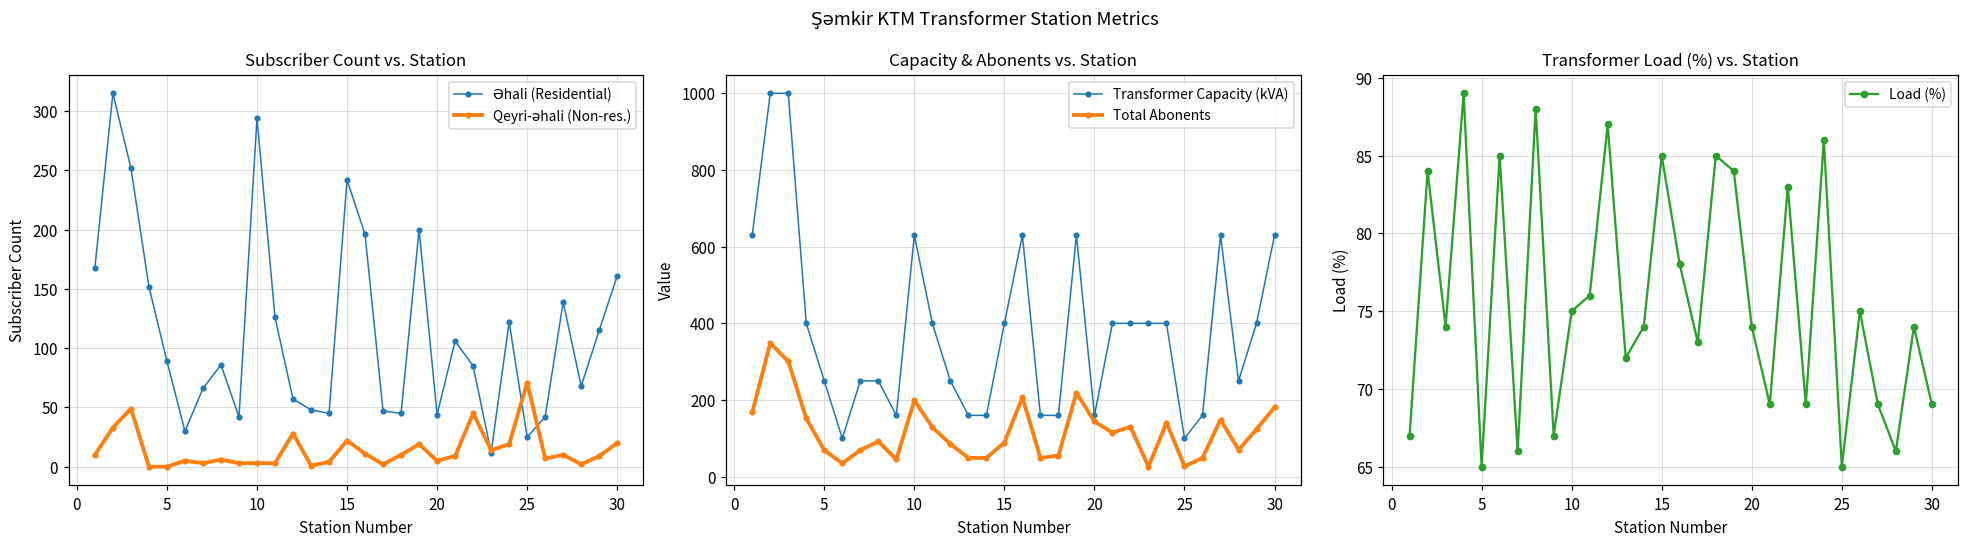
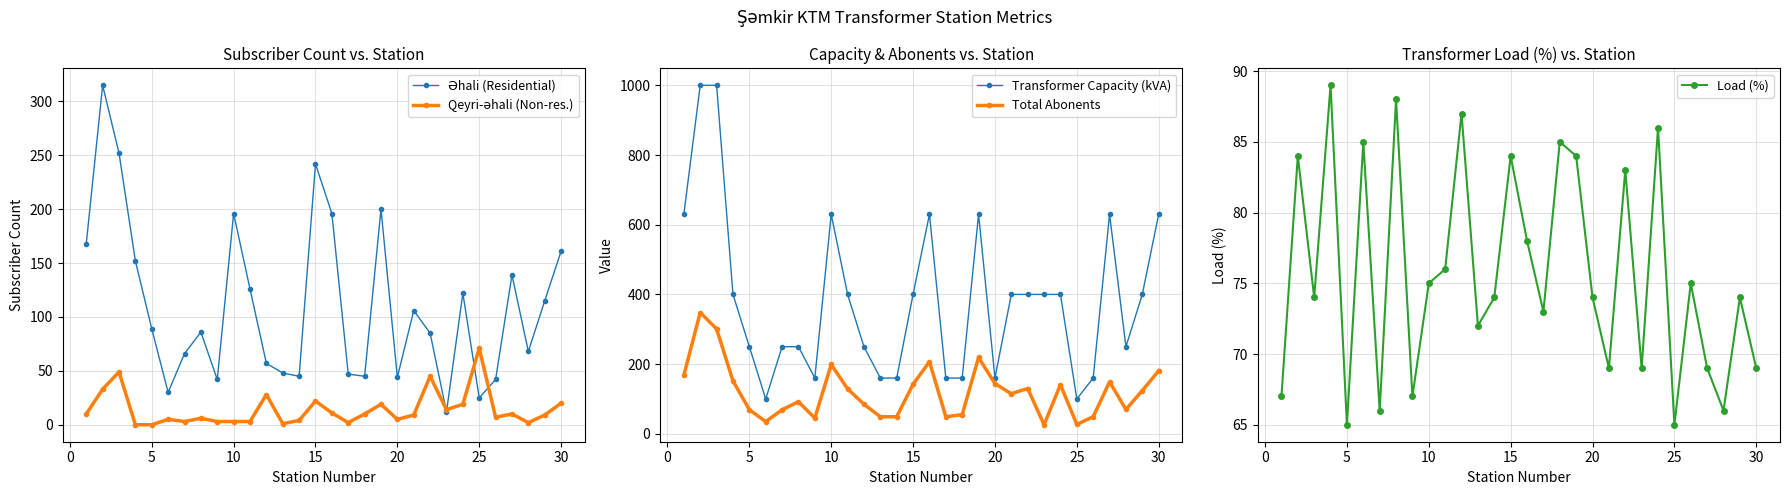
  {
    "Subscriber Count vs. Station": {
      "Əhali (Residential)": {
        "5": 89,
-       "10": 294,
+       "10": 196,
        "15": 242,
        "20": 44,
        "25": 25,
        "30": 161
      },
      "Qeyri-əhali (Non-res.)": {
        "5": 0,
        "10": 3,
        "15": 22,
        "20": 5,
        "25": 71,
        "30": 20
      }
    },
    "Capacity & Abonents vs. Station": {
      "Transformer Capacity (kVA)": {
        "5": 250,
        "10": 630,
        "15": 400,
        "20": 160,
        "25": 100,
        "30": 630
      },
      "Total Abonents": {
        "5": 70,
        "10": 200,
-       "15": 90,
+       "15": 140,
        "20": 140,
        "25": 30,
        "30": 180
      }
    },
    "Transformer Load (%) vs. Station": {
      "5": 65,
      "10": 75,
-     "15": 85,
+     "15": 84,
      "20": 74,
      "25": 65,
      "30": 69
    }
  }
